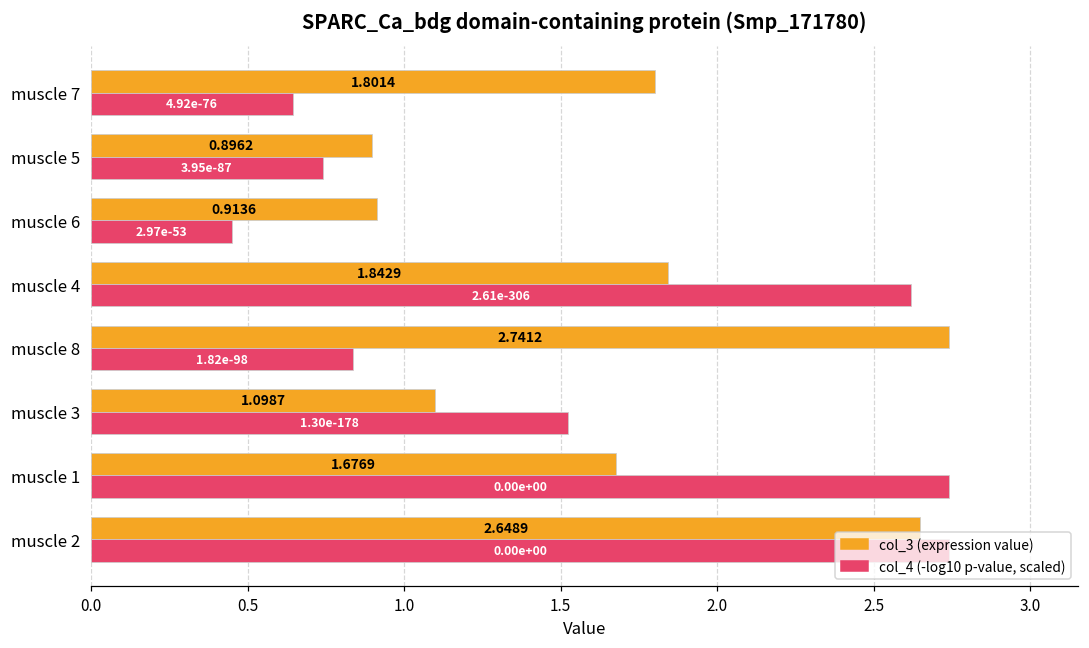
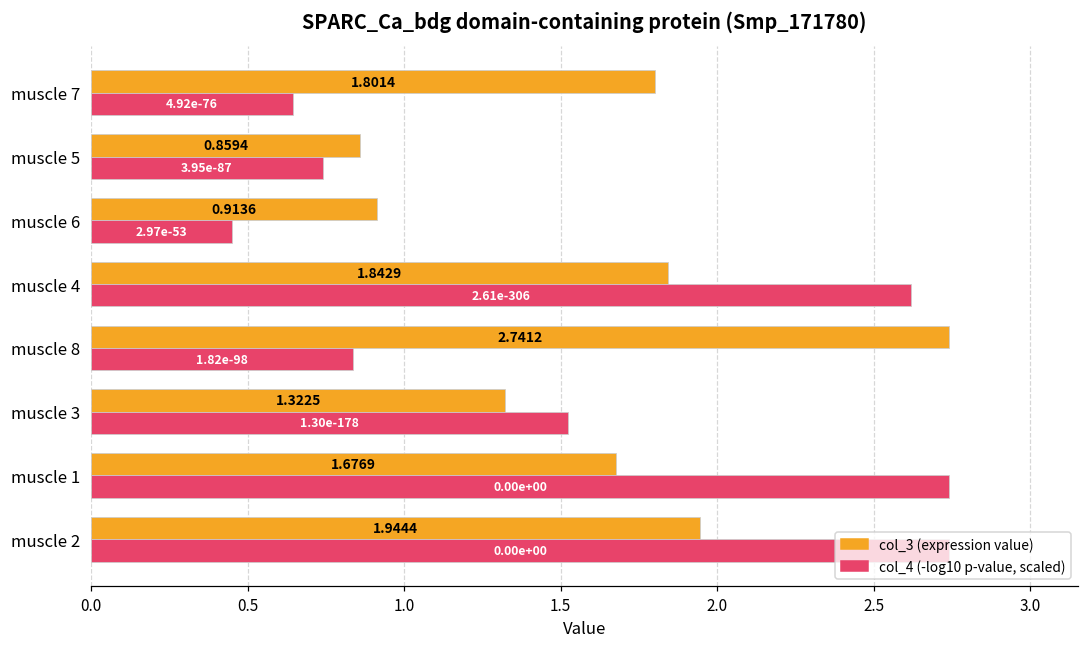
  {
    "col_3 (expression value)": {
      "muscle 7": "1.8014",
-     "muscle 5": "0.8962",
+     "muscle 5": "0.8594",
      "muscle 6": "0.9136",
      "muscle 4": "1.8429",
      "muscle 8": "2.7412",
-     "muscle 3": "1.0987",
+     "muscle 3": "1.3225",
      "muscle 1": "1.6769",
-     "muscle 2": "2.6489"
+     "muscle 2": "1.9444"
    },
    "col_4 (-log10 p-value, scaled)": {
      "muscle 6": "2.97e-53"
    }
  }
